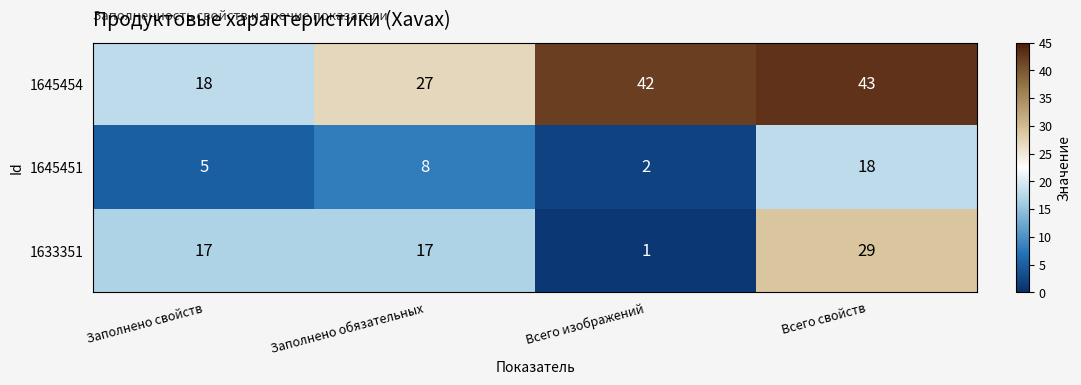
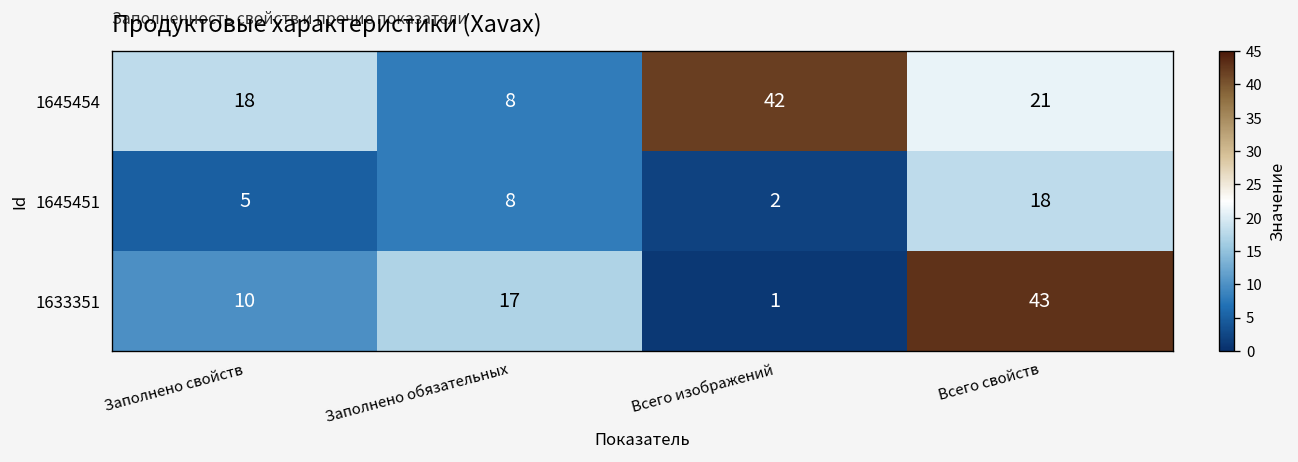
  {
    "1645454": {
      "Заполнено свойств": 18,
-     "Заполнено обязательных": 27,
+     "Заполнено обязательных": 8,
      "Всего изображений": 42,
-     "Всего свойств": 43
+     "Всего свойств": 21
    },
    "1645451": {
      "Заполнено свойств": 5,
      "Заполнено обязательных": 8,
      "Всего изображений": 2,
      "Всего свойств": 18
    },
    "1633351": {
-     "Заполнено свойств": 17,
+     "Заполнено свойств": 10,
      "Заполнено обязательных": 17,
      "Всего изображений": 1,
-     "Всего свойств": 29
+     "Всего свойств": 43
    }
  }
